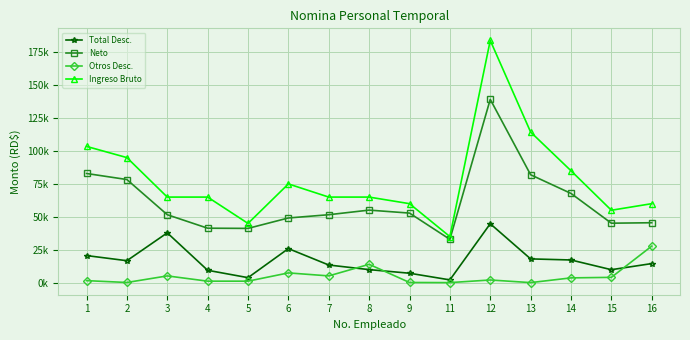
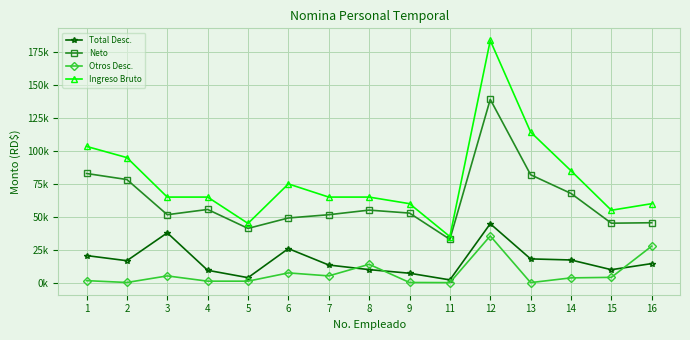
  {
    "Total Desc.": {
      "1": 21000,
      "2": 17000,
      "3": 38000,
      "4": 9000,
      "5": 4000,
      "6": 26000,
      "7": 13000,
      "8": 10000,
      "9": 7000,
      "11": 2000,
      "12": 45000,
      "13": 18000,
      "14": 17000,
      "15": 10000,
      "16": 14000
    },
    "Neto": {
      "1": 83000,
      "2": 78000,
      "3": 52000,
-     "4": 41000,
+     "4": 56000,
      "5": 41000,
      "6": 49000,
      "7": 52000,
      "8": 55000,
      "9": 53000,
      "11": 33000,
      "12": 139000,
      "13": 82000,
      "14": 68000,
      "15": 45000,
      "16": 46000
    },
    "Otros Desc.": {
      "1": 2000,
      "2": 0,
      "3": 5000,
      "4": 1000,
      "5": 1000,
      "6": 7000,
      "7": 5000,
      "8": 14000,
      "9": 0,
      "11": 0,
-     "12": 2000,
+     "12": 35000,
      "13": 0,
      "14": 4000,
      "15": 4000,
      "16": 28000
    },
    "Ingreso Bruto": {
      "1": 104000,
      "2": 95000,
      "3": 65000,
      "4": 65000,
      "5": 45000,
      "6": 75000,
      "7": 65000,
      "8": 65000,
      "9": 60000,
      "11": 35000,
      "12": 184000,
      "13": 114000,
      "14": 85000,
      "15": 55000,
      "16": 60000
    }
  }
